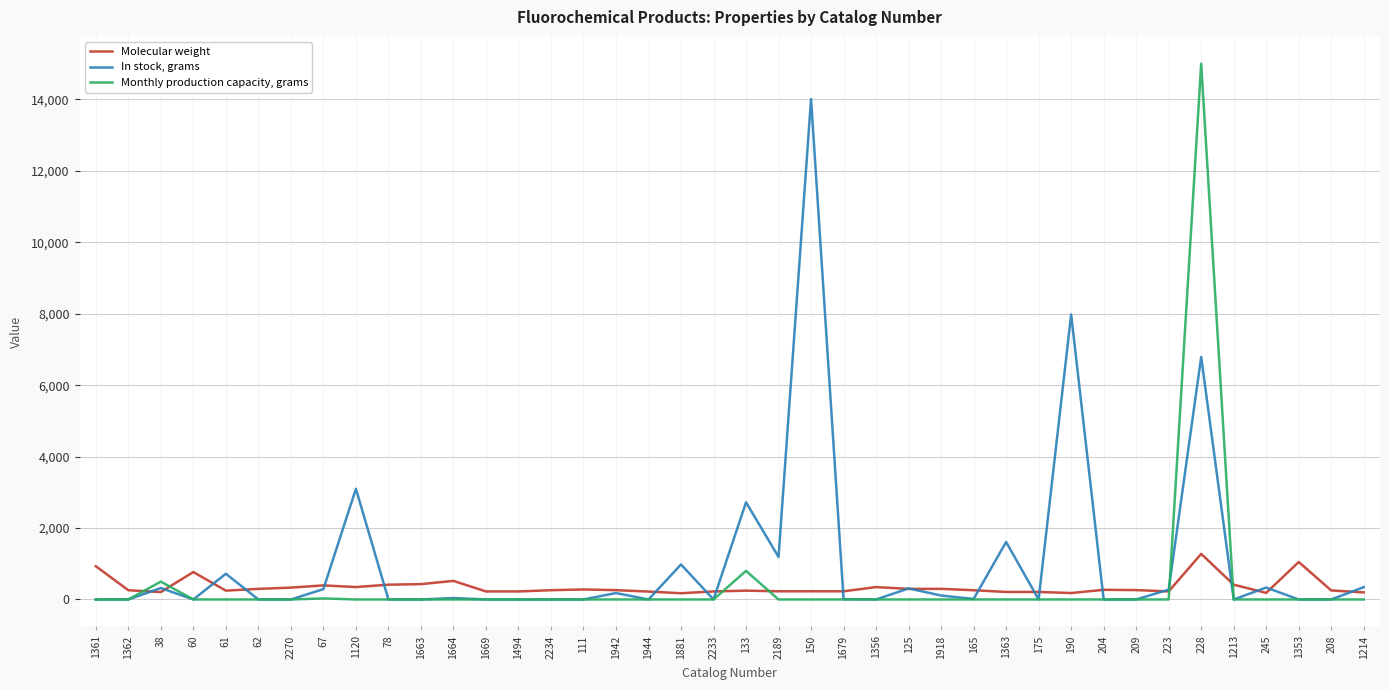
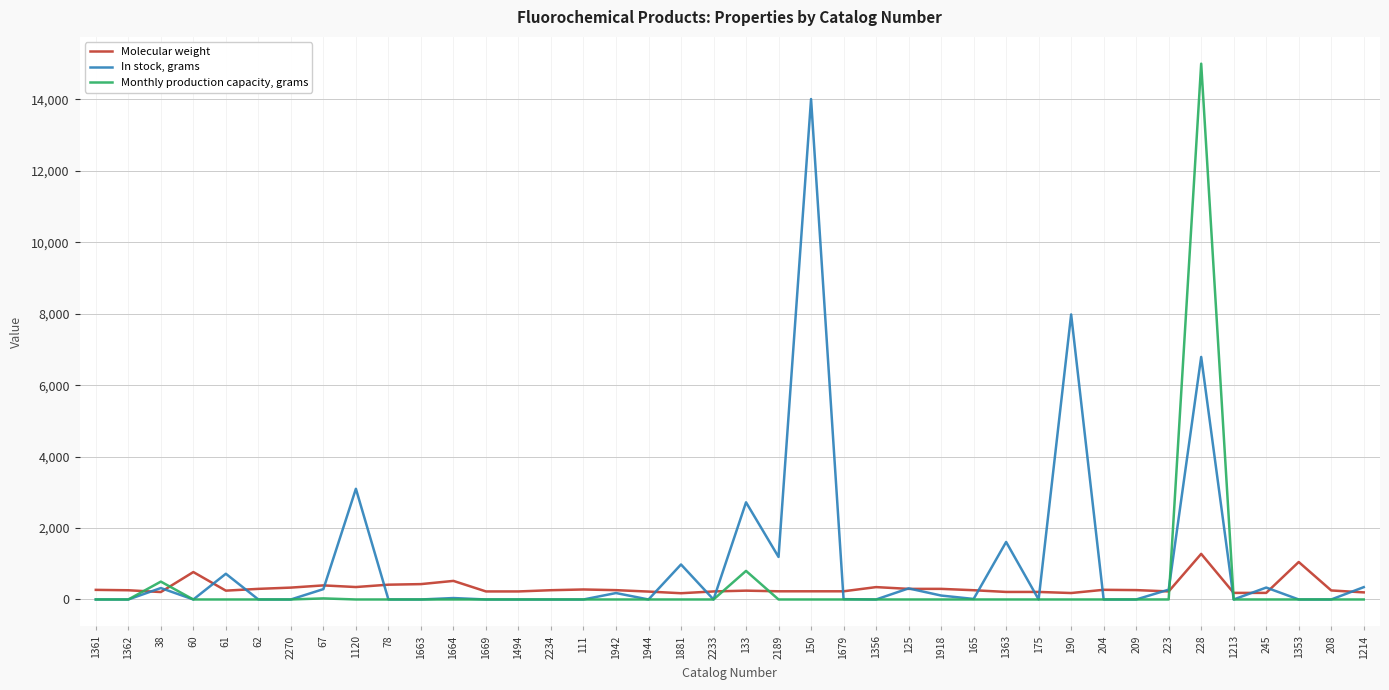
  {
    "Molecular weight": {
-     "1361": "900",
+     "1361": "300",
      "1362": "300",
      "38": "200",
      "60": "800",
      "61": "200",
      "62": "300",
      "2270": "300",
      "67": "400",
      "1120": "300",
      "78": "400",
      "1663": "400",
      "1664": "500",
      "1669": "200",
      "1494": "200",
      "2234": "300",
      "111": "300",
      "1942": "300",
      "1944": "200",
      "1881": "200",
      "2233": "200",
      "133": "200",
      "2189": "200",
      "150": "200",
      "1679": "200",
      "1356": "300",
      "1918": "300",
      "165": "300",
      "1363": "200",
      "175": "200",
      "190": "200",
      "204": "300",
      "209": "300",
      "228": "1,300",
-     "1213": "400",
+     "1213": "200",
      "245": "200",
      "1353": "1,000",
      "208": "300",
      "1214": "200"
    },
    "In stock, grams": {
      "38": "300",
      "61": "700",
      "67": "300",
      "1120": "3,100",
      "1942": "200",
      "1881": "1,000",
      "133": "2,700",
      "2189": "1,200",
      "150": "14,000",
      "1918": "100",
      "1363": "1,600",
      "190": "8,000",
      "228": "6,800",
      "245": "300",
      "1214": "300"
    },
    "Monthly production capacity, grams": {
      "38": "500",
      "61": "0",
      "67": "0",
      "1120": "0",
      "1942": "0",
      "1881": "0",
      "133": "800",
      "2189": "0",
      "150": "0",
      "125": "0",
      "1918": "0",
      "1363": "0",
      "190": "0",
      "223": "0",
      "228": "15,000",
      "245": "0",
      "1214": "0"
    }
  }
